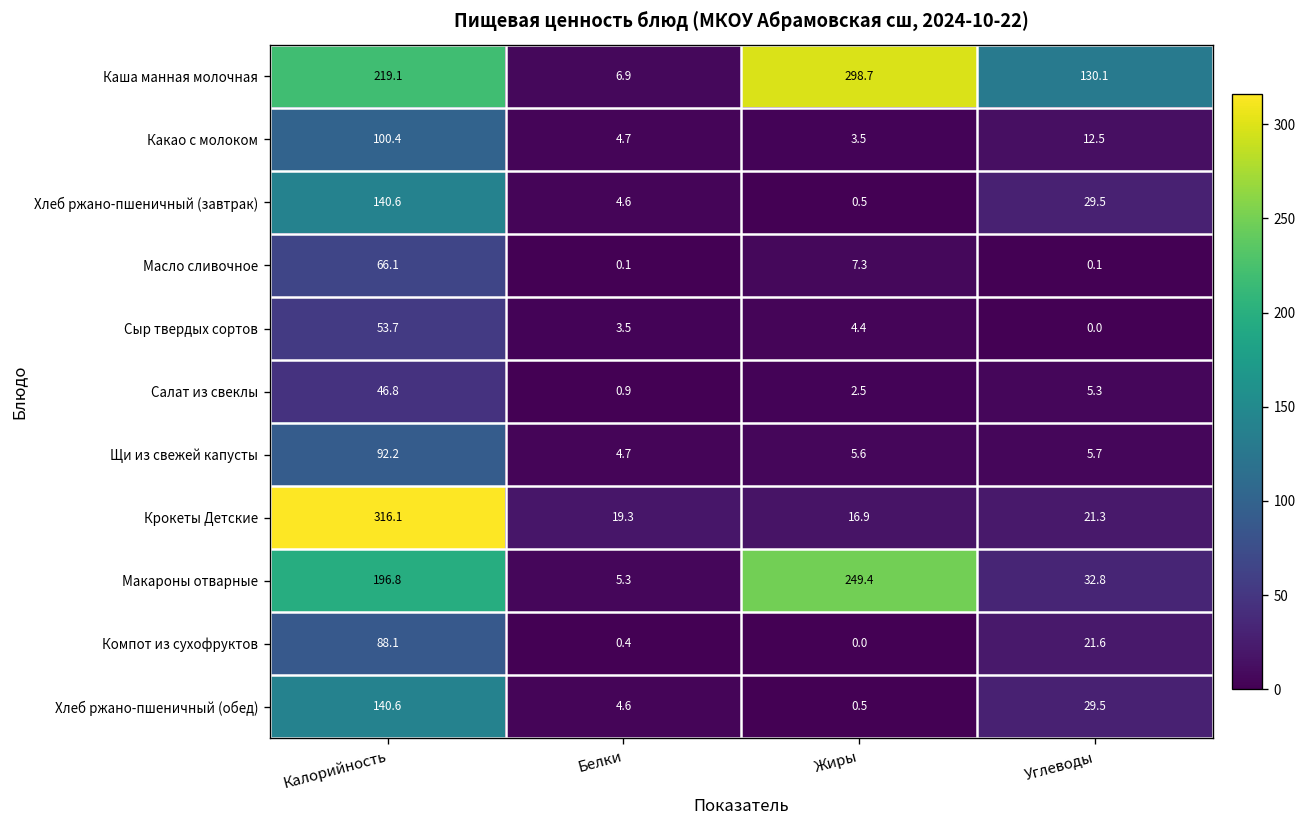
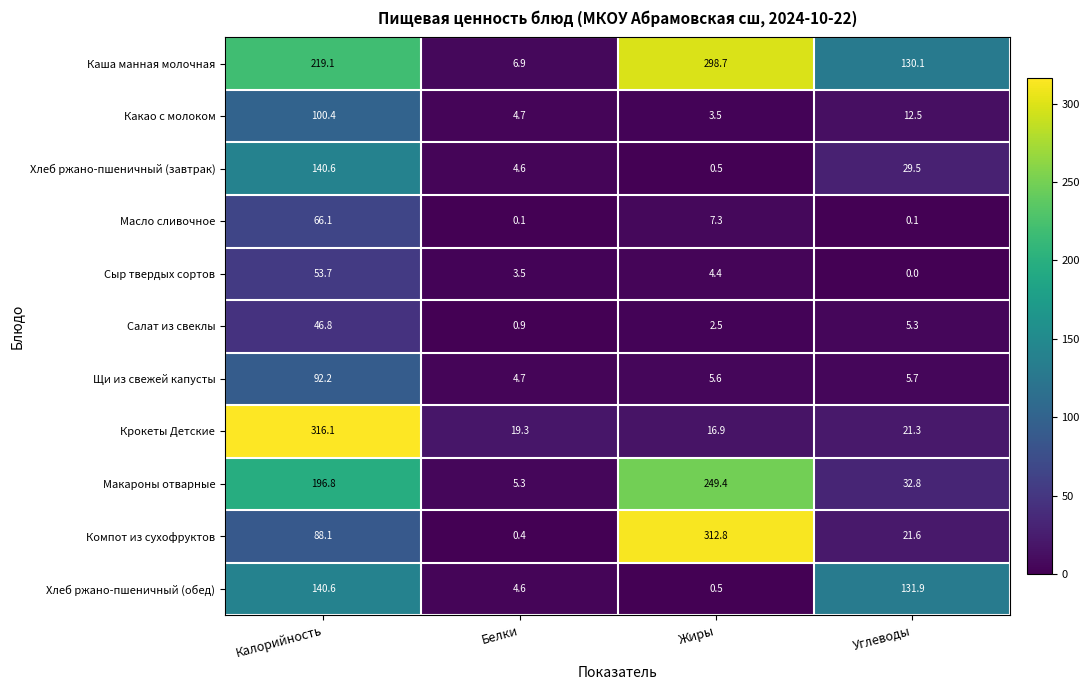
  {
    "Каша манная молочная": {
      "Калорийность": 219.1,
      "Белки": 6.9,
      "Жиры": 298.7,
      "Углеводы": 130.1
    },
    "Какао с молоком": {
      "Калорийность": 100.4,
      "Белки": 4.7,
      "Жиры": 3.5,
      "Углеводы": 12.5
    },
    "Хлеб ржано-пшеничный (завтрак)": {
      "Калорийность": 140.6,
      "Белки": 4.6,
      "Жиры": 0.5,
      "Углеводы": 29.5
    },
    "Масло сливочное": {
      "Калорийность": 66.1,
      "Белки": 0.1,
      "Жиры": 7.3,
      "Углеводы": 0.1
    },
    "Сыр твердых сортов": {
      "Калорийность": 53.7,
      "Белки": 3.5,
      "Жиры": 4.4,
      "Углеводы": 0.0
    },
    "Салат из свеклы": {
      "Калорийность": 46.8,
      "Белки": 0.9,
      "Жиры": 2.5,
      "Углеводы": 5.3
    },
    "Щи из свежей капусты": {
      "Калорийность": 92.2,
      "Белки": 4.7,
      "Жиры": 5.6,
      "Углеводы": 5.7
    },
    "Крокеты Детские": {
      "Калорийность": 316.1,
      "Белки": 19.3,
      "Жиры": 16.9,
      "Углеводы": 21.3
    },
    "Макароны отварные": {
      "Калорийность": 196.8,
      "Белки": 5.3,
      "Жиры": 249.4,
      "Углеводы": 32.8
    },
    "Компот из сухофруктов": {
      "Калорийность": 88.1,
      "Белки": 0.4,
-     "Жиры": 0.0,
+     "Жиры": 312.8,
      "Углеводы": 21.6
    },
    "Хлеб ржано-пшеничный (обед)": {
      "Калорийность": 140.6,
      "Белки": 4.6,
      "Жиры": 0.5,
-     "Углеводы": 29.5
+     "Углеводы": 131.9
    }
  }
